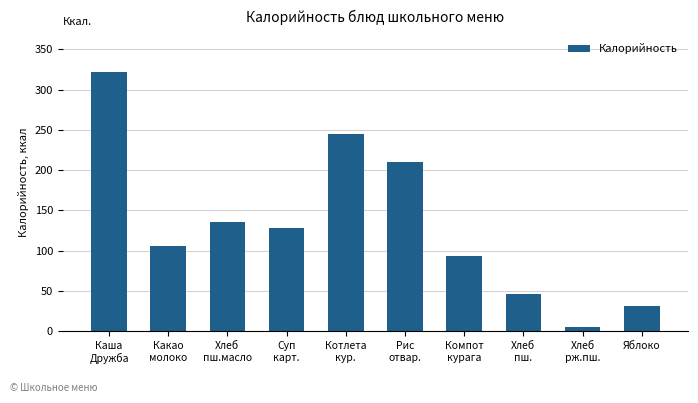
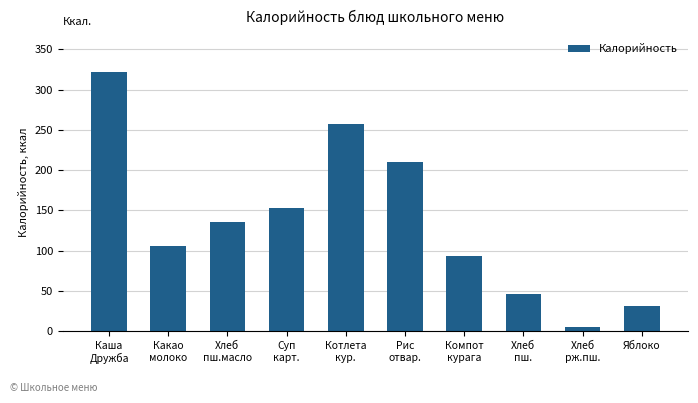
  {
    "Каша Дружба": 320,
    "Какао молоко": 110,
    "Хлеб пш.масло": 140,
-   "Суп карт.": 130,
-   "Котлета кур.": 240,
+   "Суп карт.": 150,
+   "Котлета кур.": 260,
    "Рис отвар.": 210,
    "Компот курага": 90,
    "Хлеб пш.": 50,
    "Хлеб рж.пш.": 10,
    "Яблоко": 30
  }
